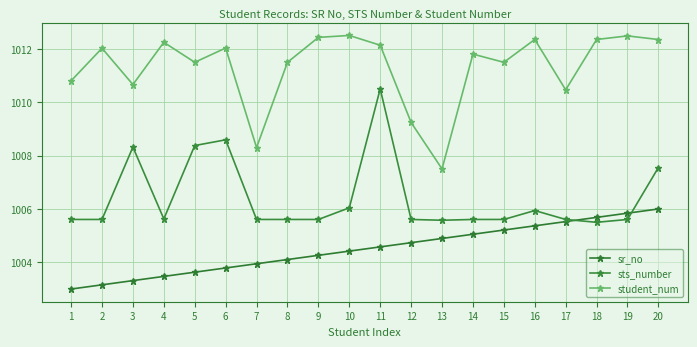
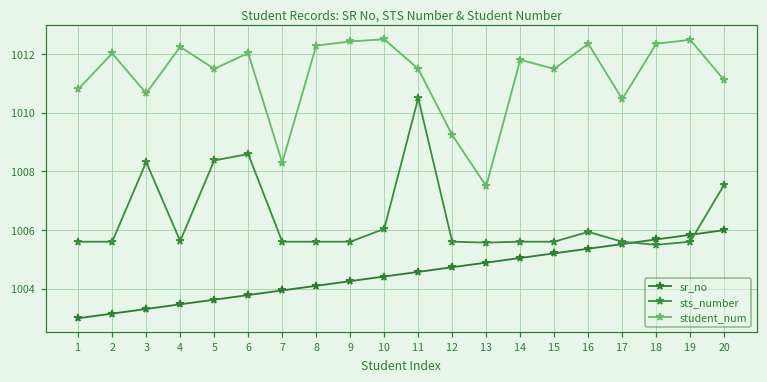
  {
    "student_num": {
      "1": 1010.8,
      "2": 1012.0,
      "3": 1010.7,
      "4": 1012.2,
      "5": 1011.5,
      "6": 1012.0,
      "7": 1008.3,
-     "8": 1011.5,
+     "8": 1012.3,
      "9": 1012.4,
      "10": 1012.5,
-     "11": 1012.1,
+     "11": 1011.5,
      "12": 1009.2,
      "13": 1007.5,
      "14": 1011.8,
      "15": 1011.5,
      "16": 1012.3,
      "17": 1010.5,
      "18": 1012.3,
      "19": 1012.5,
-     "20": 1012.3
+     "20": 1011.1
    }
  }
